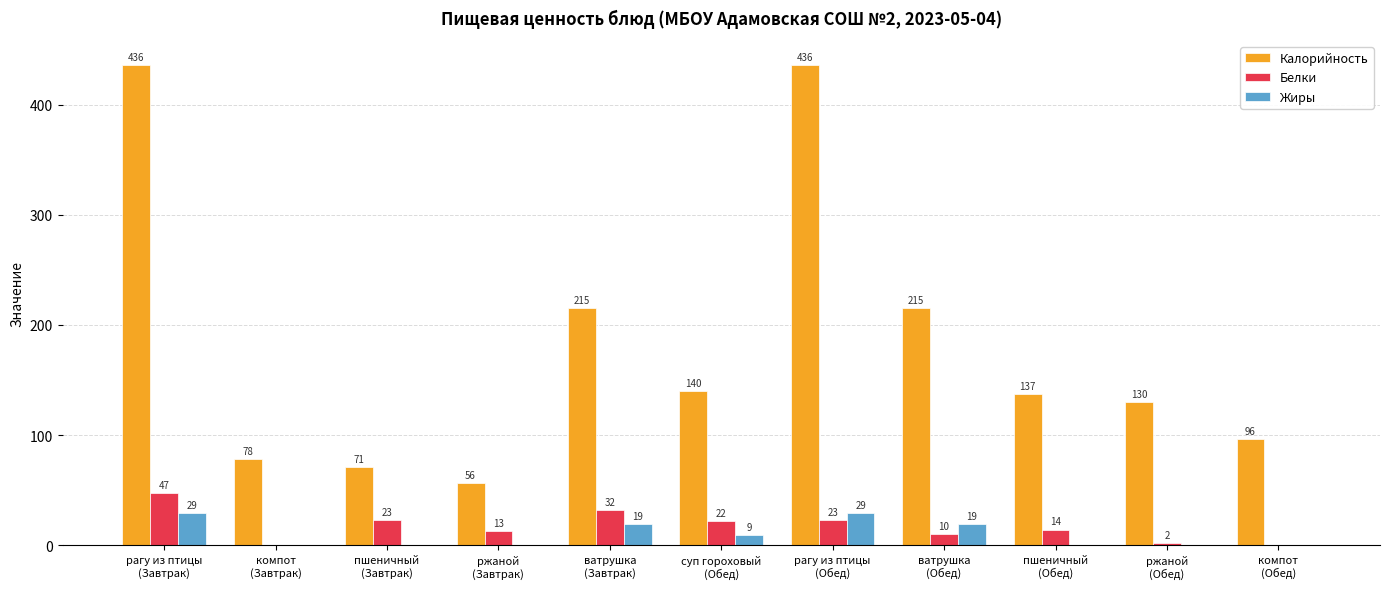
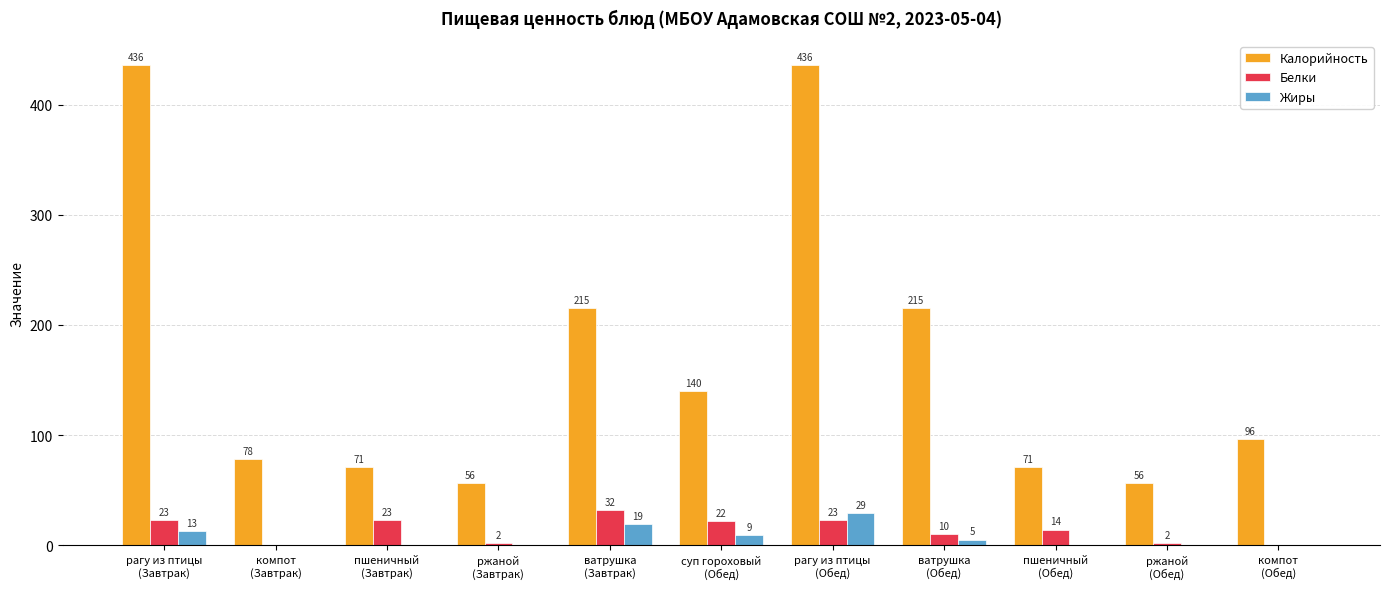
  {
    "Калорийность": {
      "рагу из птицы (Завтрак)": 436,
      "компот (Завтрак)": 78,
      "пшеничный (Завтрак)": 71,
      "ржаной (Завтрак)": 56,
      "ватрушка (Завтрак)": 215,
      "суп гороховый (Обед)": 140,
      "рагу из птицы (Обед)": 436,
      "ватрушка (Обед)": 215,
-     "пшеничный (Обед)": 137,
-     "ржаной (Обед)": 130,
+     "пшеничный (Обед)": 71,
+     "ржаной (Обед)": 56,
      "компот (Обед)": 96
    },
    "Белки": {
-     "рагу из птицы (Завтрак)": 47,
+     "рагу из птицы (Завтрак)": 23,
      "пшеничный (Завтрак)": 23,
-     "ржаной (Завтрак)": 13,
+     "ржаной (Завтрак)": 2,
      "ватрушка (Завтрак)": 32,
      "суп гороховый (Обед)": 22,
      "рагу из птицы (Обед)": 23,
      "ватрушка (Обед)": 10,
      "пшеничный (Обед)": 14,
      "ржаной (Обед)": 2
    },
    "Жиры": {
-     "рагу из птицы (Завтрак)": 29,
+     "рагу из птицы (Завтрак)": 13,
      "ватрушка (Завтрак)": 19,
      "суп гороховый (Обед)": 9,
      "рагу из птицы (Обед)": 29,
-     "ватрушка (Обед)": 19
+     "ватрушка (Обед)": 5
    }
  }
